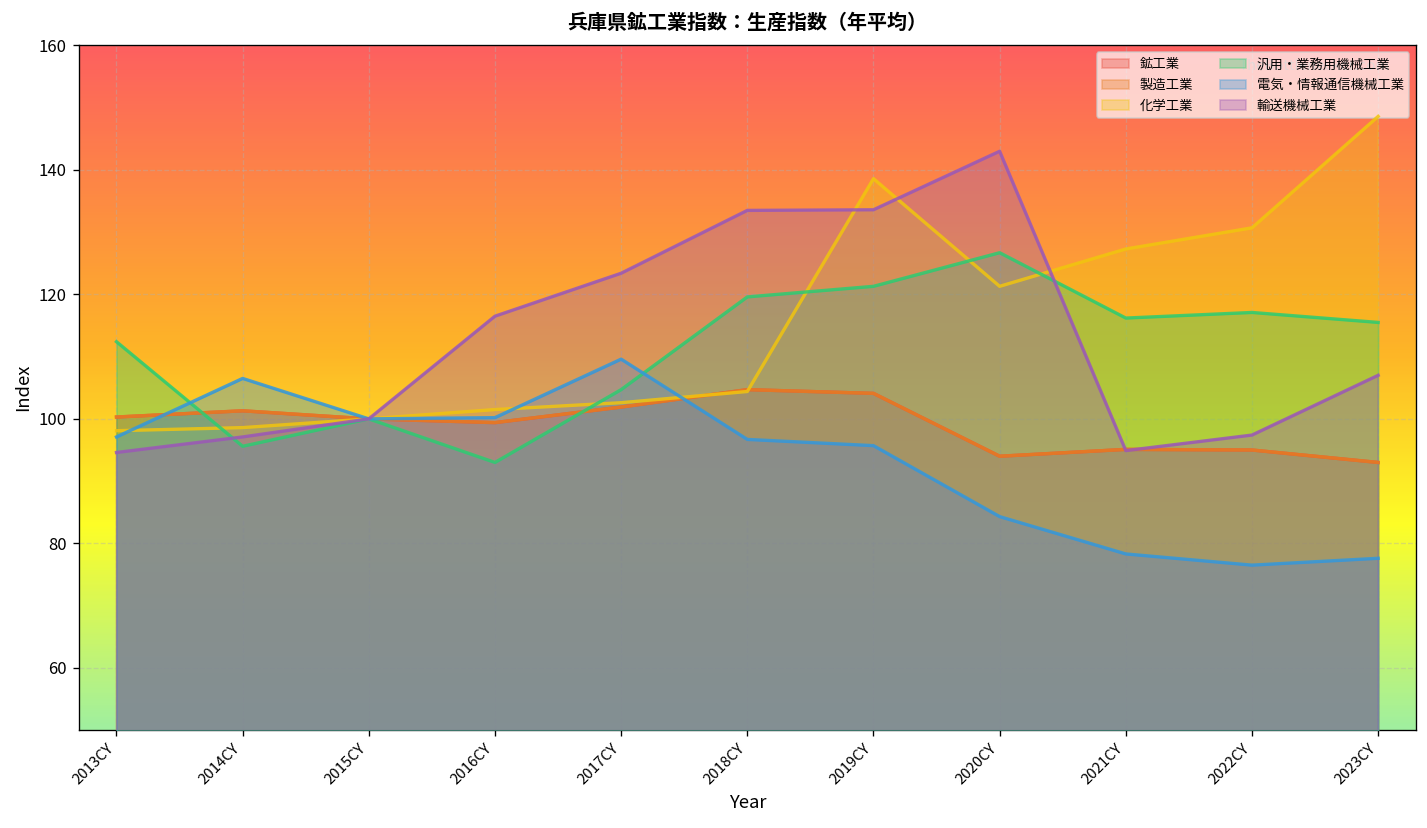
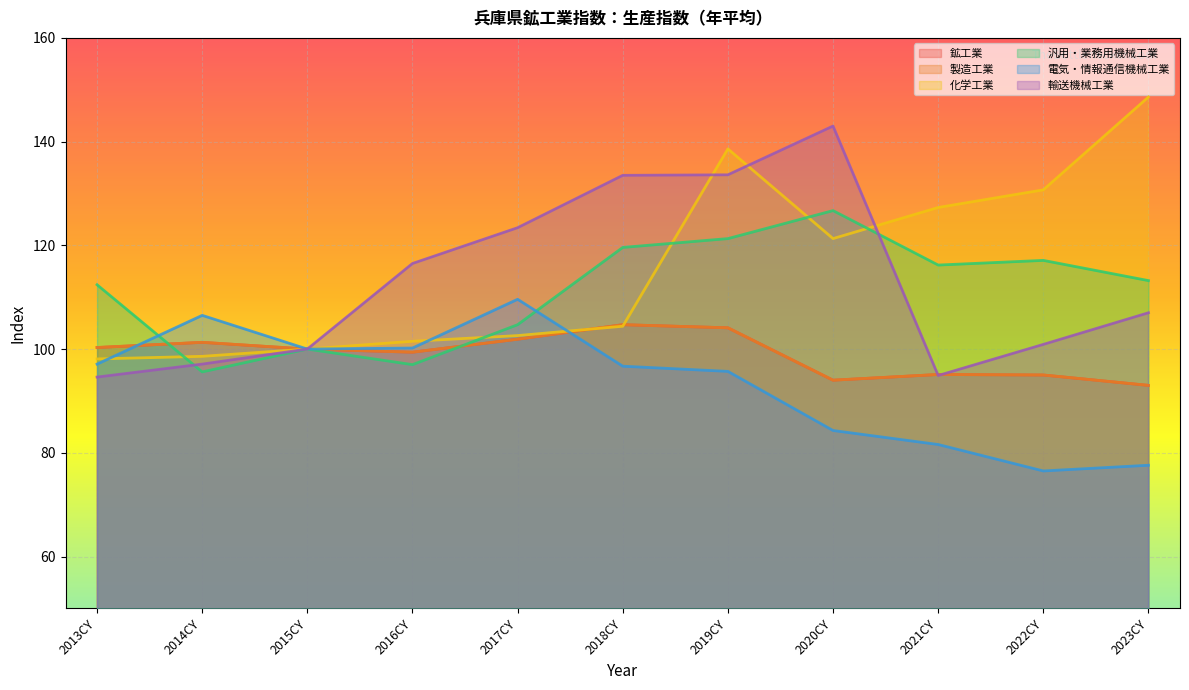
  {
    "汎用・業務用機械工業": {
      "2013CY": 112,
      "2014CY": 96,
-     "2016CY": 93,
+     "2016CY": 97,
      "2017CY": 105,
      "2018CY": 120,
      "2019CY": 121,
      "2020CY": 127,
      "2021CY": 116,
      "2022CY": 117,
-     "2023CY": 116
+     "2023CY": 113
    },
    "電気・情報通信機械工業": {
      "2013CY": 97,
      "2014CY": 107,
      "2016CY": 100,
      "2017CY": 110,
      "2018CY": 97,
      "2019CY": 96,
      "2020CY": 84,
-     "2021CY": 78,
+     "2021CY": 82,
      "2022CY": 77,
      "2023CY": 78
    },
    "輸送機械工業": {
      "2013CY": 95,
      "2014CY": 97,
      "2016CY": 117,
      "2017CY": 123,
      "2018CY": 134,
      "2019CY": 134,
      "2020CY": 143,
-     "2022CY": 97,
+     "2022CY": 101,
      "2023CY": 107
    }
  }
